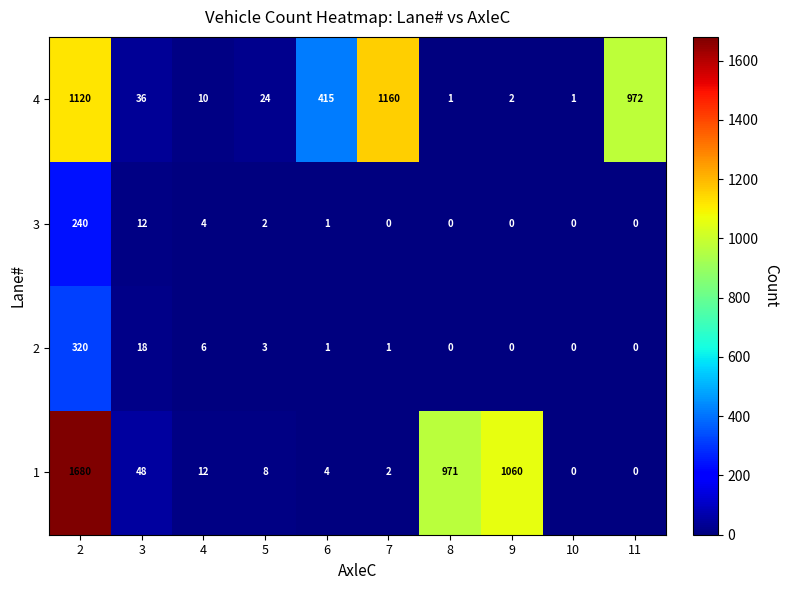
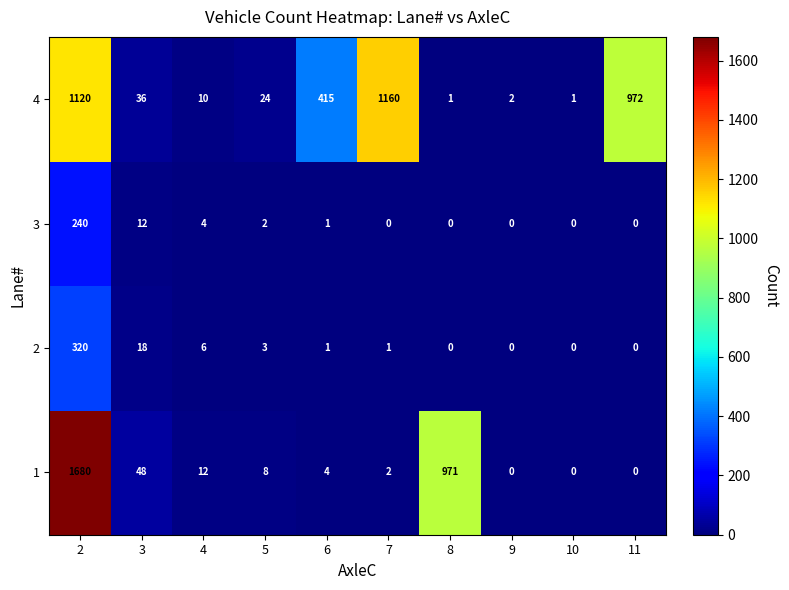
  {
    "4": {
      "2": 1120,
      "3": 36,
      "4": 10,
      "5": 24,
      "6": 415,
      "7": 1160,
      "8": 1,
      "9": 2,
      "10": 1,
      "11": 972
    },
    "3": {
      "2": 240,
      "3": 12,
      "4": 4,
      "5": 2,
      "6": 1,
      "7": 0,
      "8": 0,
      "9": 0,
      "10": 0,
      "11": 0
    },
    "2": {
      "2": 320,
      "3": 18,
      "4": 6,
      "5": 3,
      "6": 1,
      "7": 1,
      "8": 0,
      "9": 0,
      "10": 0,
      "11": 0
    },
    "1": {
      "2": 1680,
      "3": 48,
      "4": 12,
      "5": 8,
      "6": 4,
      "7": 2,
      "8": 971,
-     "9": 1060,
+     "9": 0,
      "10": 0,
      "11": 0
    }
  }
